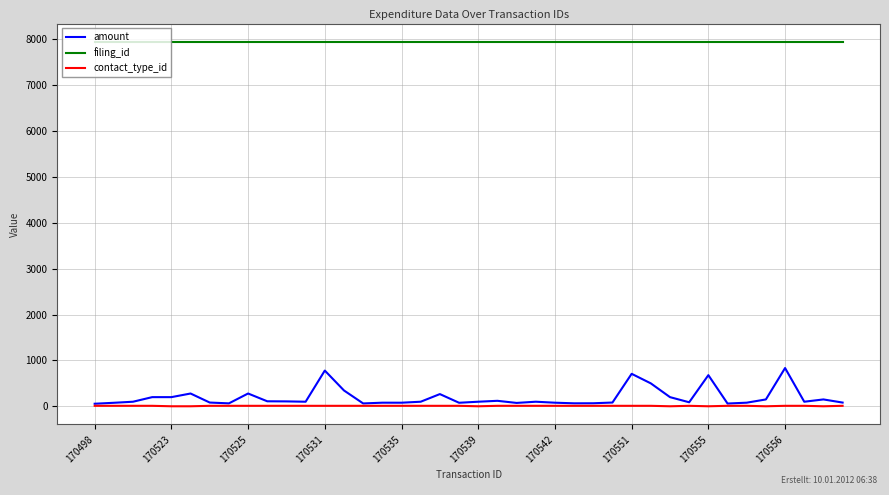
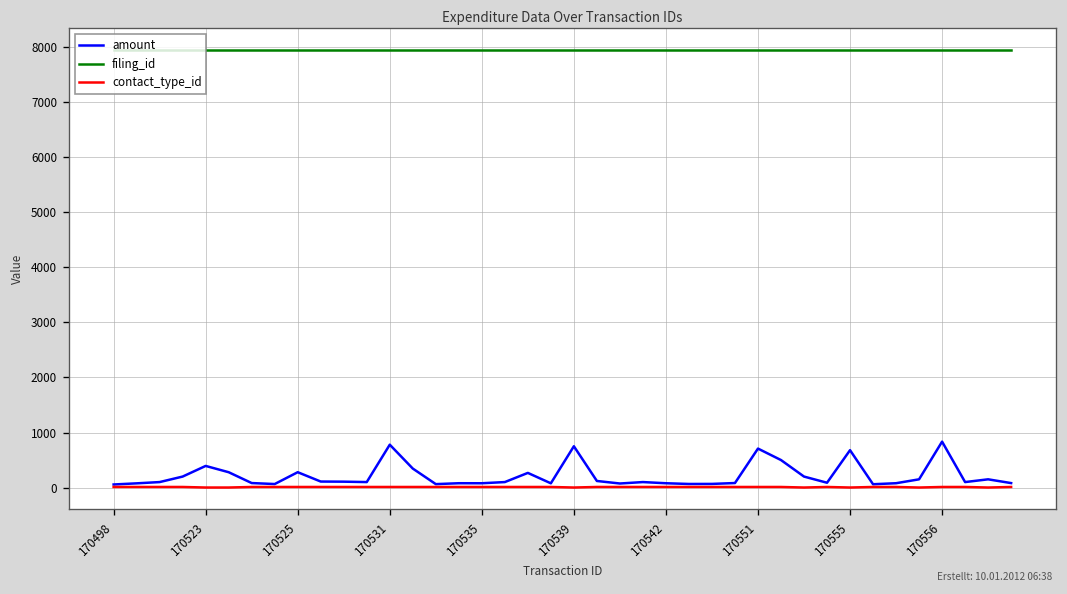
  {
    "amount": {
-     "170523": 200,
+     "170523": 400,
      "170525": 300,
      "170531": 800,
      "170535": 100,
-     "170539": 100,
+     "170539": 800,
      "170542": 100,
      "170551": 700,
      "170555": 700,
      "170556": 800
    },
    "filing_id": {
      "170523": 7900,
      "170525": 7900,
      "170531": 7900,
      "170535": 7900,
      "170539": 7900,
      "170542": 7900,
      "170551": 7900,
      "170555": 7900,
      "170556": 7900
    },
    "contact_type_id": {
      "170523": 0,
      "170525": 0,
      "170531": 0,
      "170535": 0,
      "170539": 0,
      "170542": 0,
      "170551": 0,
      "170555": 0,
      "170556": 0
    }
  }
